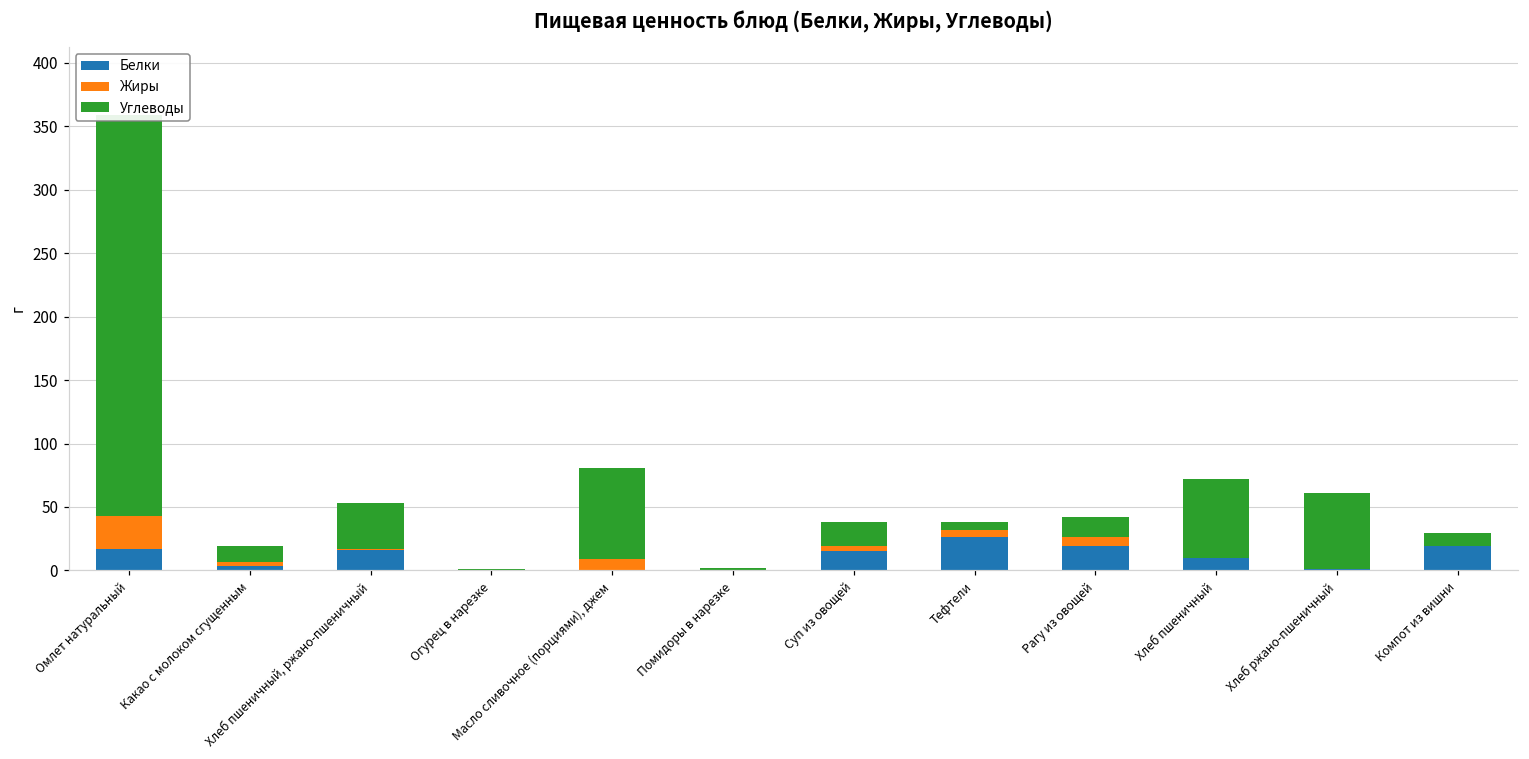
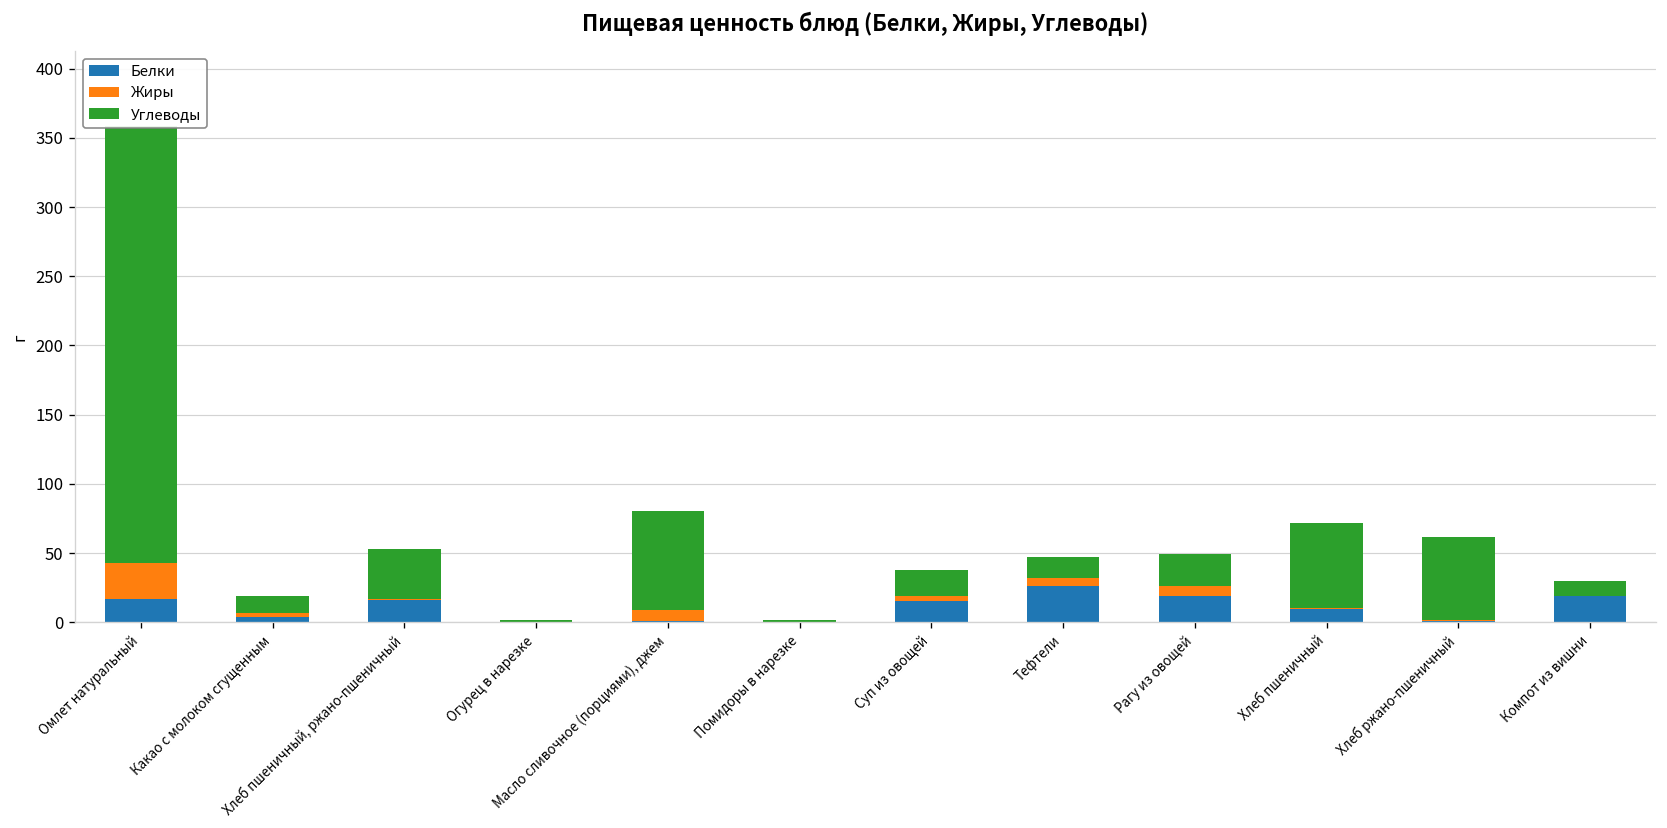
  {
    "Белки": {
      "Омлет натуральный": 17,
      "Какао с молоком сгущенным": 3,
      "Хлеб пшеничный, ржано-пшеничный": 16,
      "Суп из овощей": 15,
      "Тефтели": 26,
      "Рагу из овощей": 19,
      "Хлеб пшеничный": 10,
      "Компот из вишни": 19
    },
    "Жиры": {
      "Омлет натуральный": 26,
      "Какао с молоком сгущенным": 3,
      "Огурец в нарезке": 0,
      "Масло сливочное (порциями), джем": 8,
      "Помидоры в нарезке": 0,
      "Суп из овощей": 4,
      "Тефтели": 6,
      "Рагу из овощей": 8,
      "Компот из вишни": 0
    },
    "Углеводы": {
      "Какао с молоком сгущенным": 12,
      "Хлеб пшеничный, ржано-пшеничный": 36,
      "Масло сливочное (порциями), джем": 72,
      "Суп из овощей": 19,
-     "Тефтели": 6,
-     "Рагу из овощей": 15,
+     "Тефтели": 15,
+     "Рагу из овощей": 23,
      "Хлеб пшеничный": 62,
      "Хлеб ржано-пшеничный": 60,
      "Компот из вишни": 11
    }
  }
